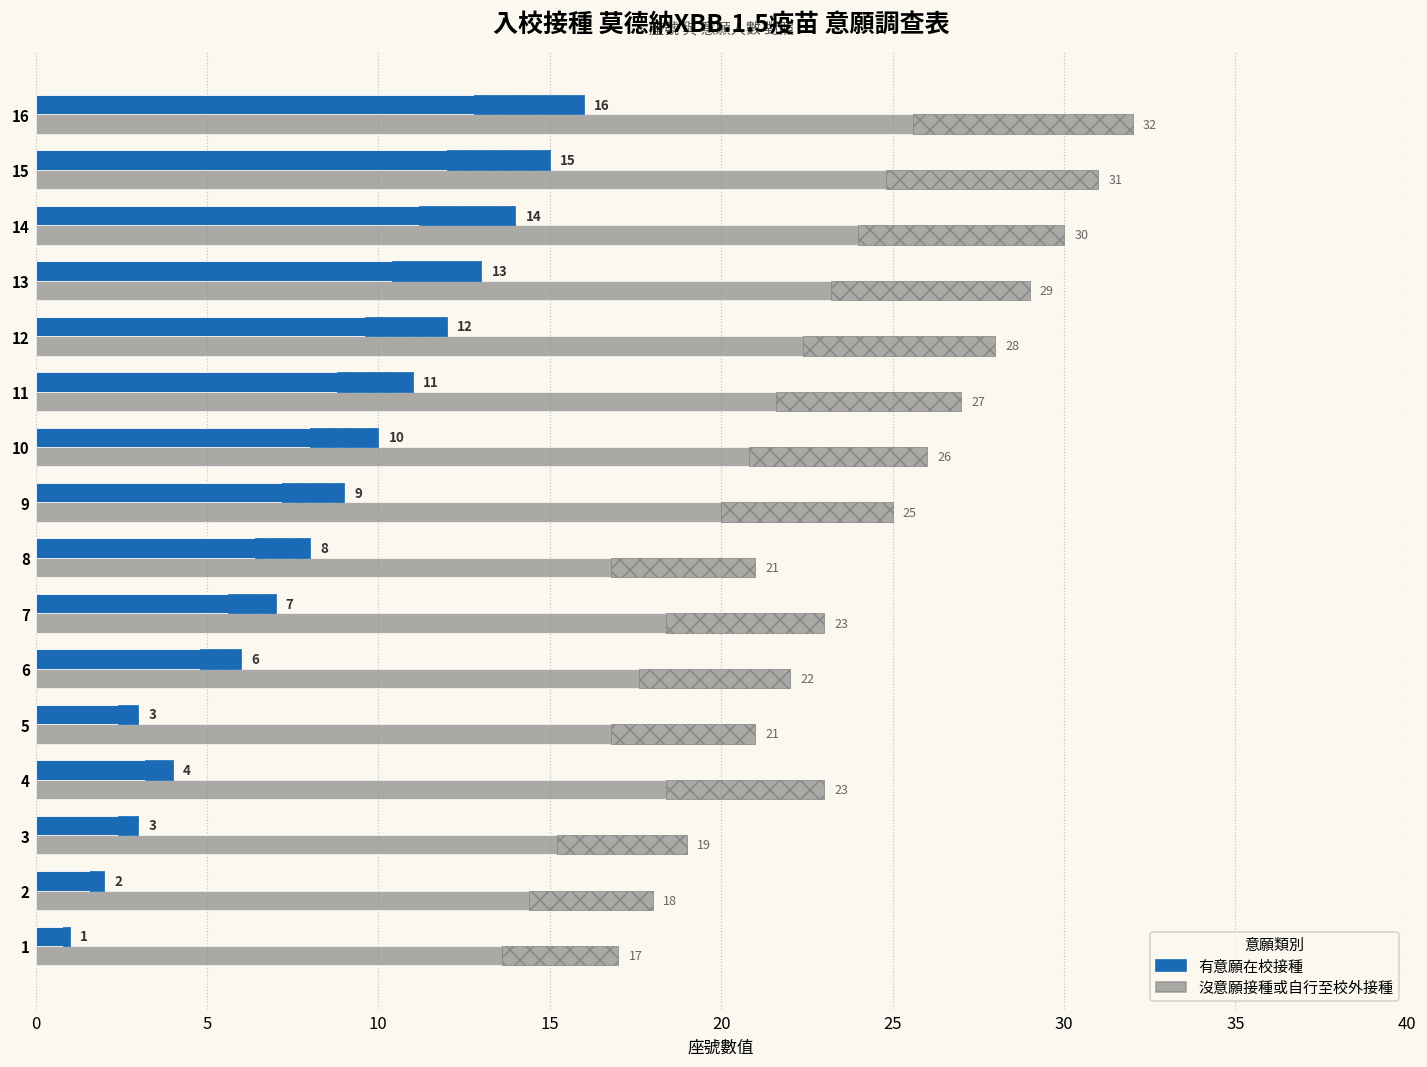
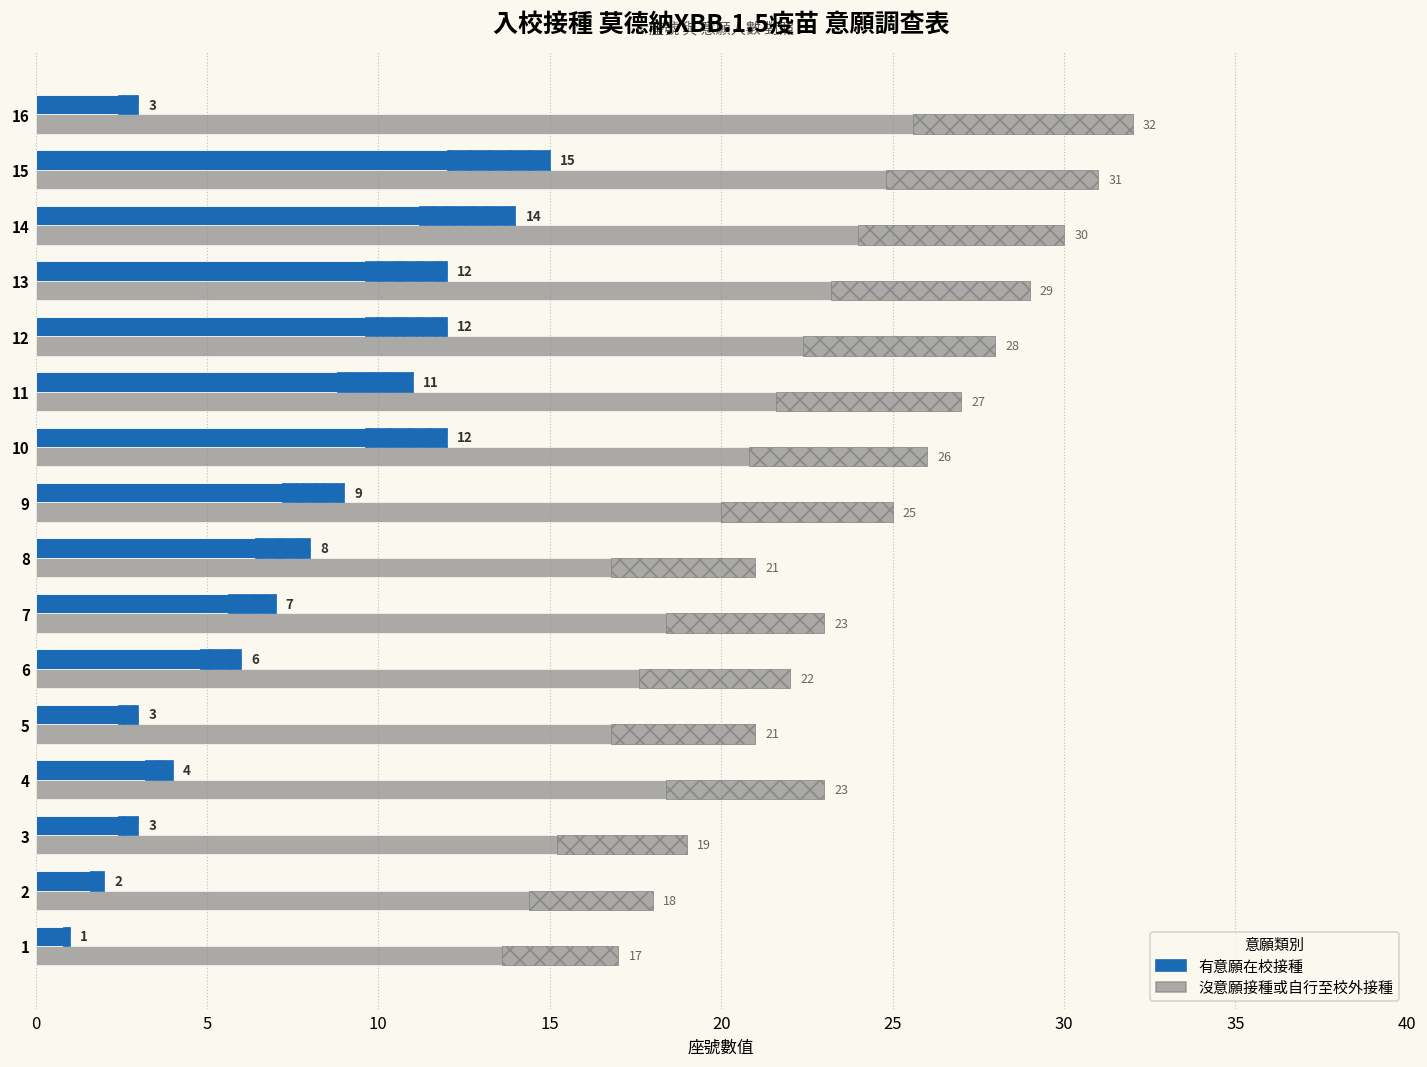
  {
    "有意願在校接種": {
-     "16": 16,
+     "16": 3,
      "15": 15,
      "14": 14,
-     "13": 13,
+     "13": 12,
      "12": 12,
      "11": 11,
-     "10": 10,
+     "10": 12,
      "9": 9,
      "8": 8,
      "7": 7,
      "6": 6,
      "5": 3,
      "4": 4,
      "3": 3,
      "2": 2,
      "1": 1
    },
    "沒意願接種或自行至校外接種": {
      "16": 32,
      "15": 31,
      "14": 30,
      "13": 29,
      "12": 28,
      "11": 27,
      "10": 26,
      "9": 25,
      "8": 21,
      "7": 23,
      "6": 22,
      "5": 21,
      "4": 23,
      "3": 19,
      "2": 18,
      "1": 17
    }
  }
